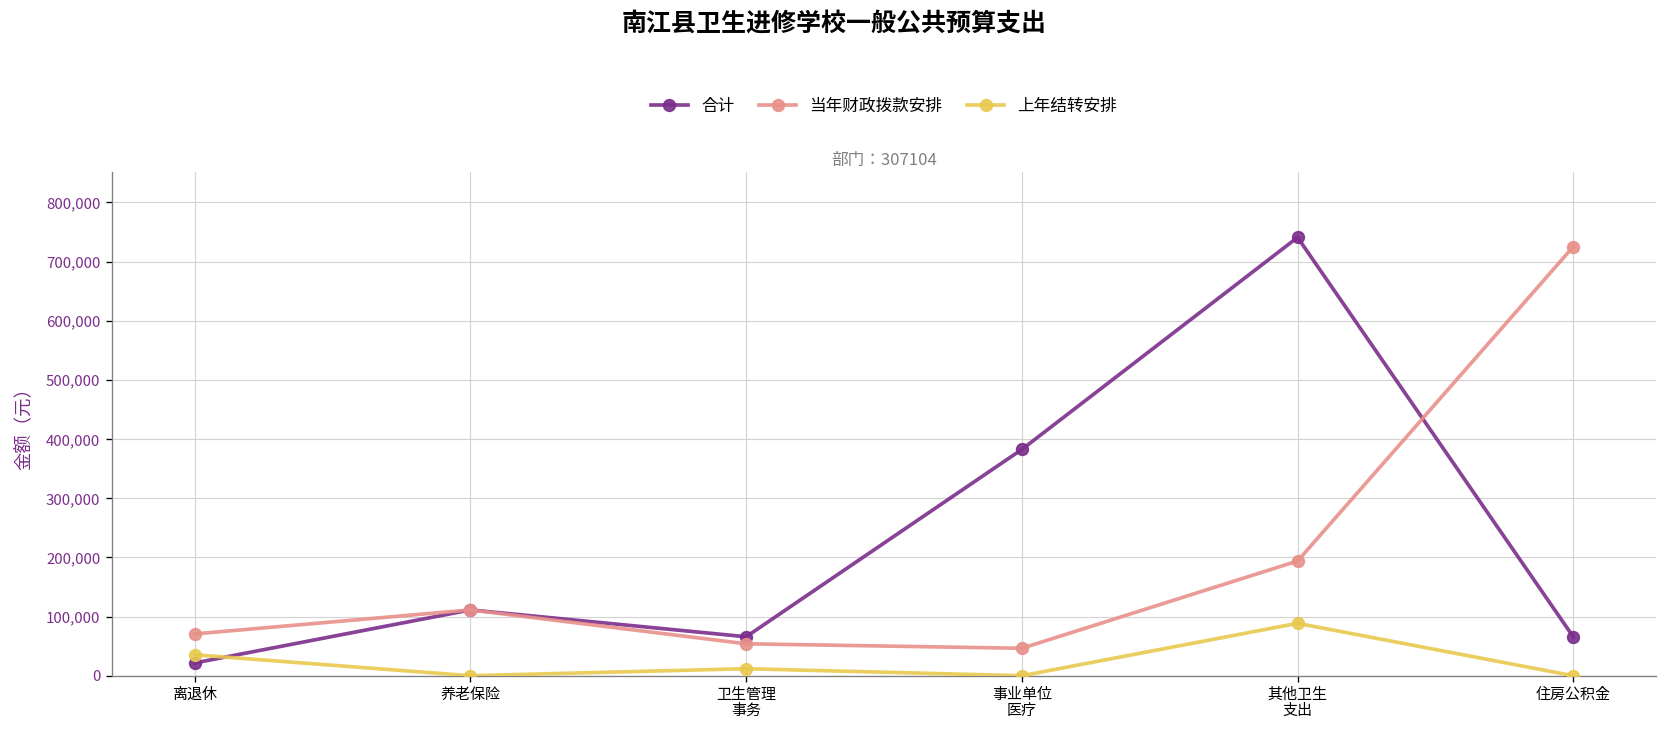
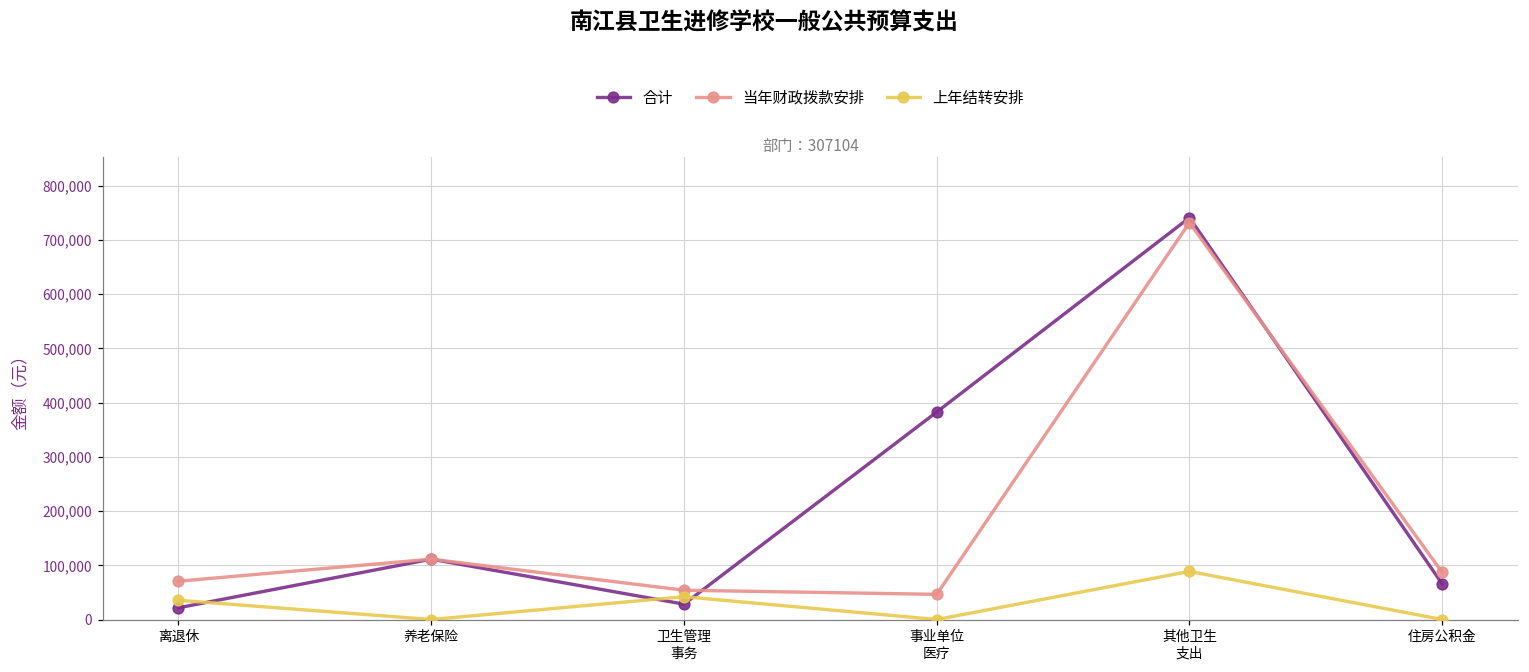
  {
    "合计": {
      "离退休": "20,000",
-     "卫生管理 事务": "70,000",
+     "卫生管理 事务": "30,000",
      "事业单位 医疗": "380,000",
      "其他卫生 支出": "740,000",
      "住房公积金": "70,000"
    },
    "当年财政拨款安排": {
      "离退休": "70,000",
      "卫生管理 事务": "50,000",
      "事业单位 医疗": "50,000",
-     "其他卫生 支出": "190,000",
-     "住房公积金": "730,000"
+     "其他卫生 支出": "730,000",
+     "住房公积金": "90,000"
    },
    "上年结转安排": {
      "离退休": "40,000",
      "养老保险": "0",
-     "卫生管理 事务": "10,000",
+     "卫生管理 事务": "40,000",
      "事业单位 医疗": "0",
      "其他卫生 支出": "90,000",
      "住房公积金": "0"
    }
  }
